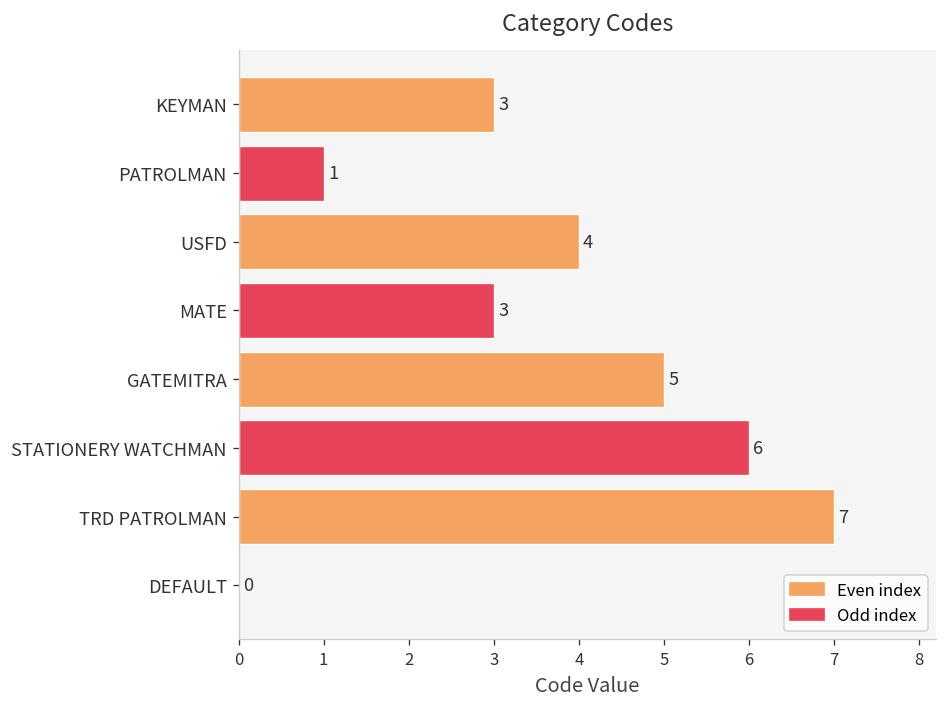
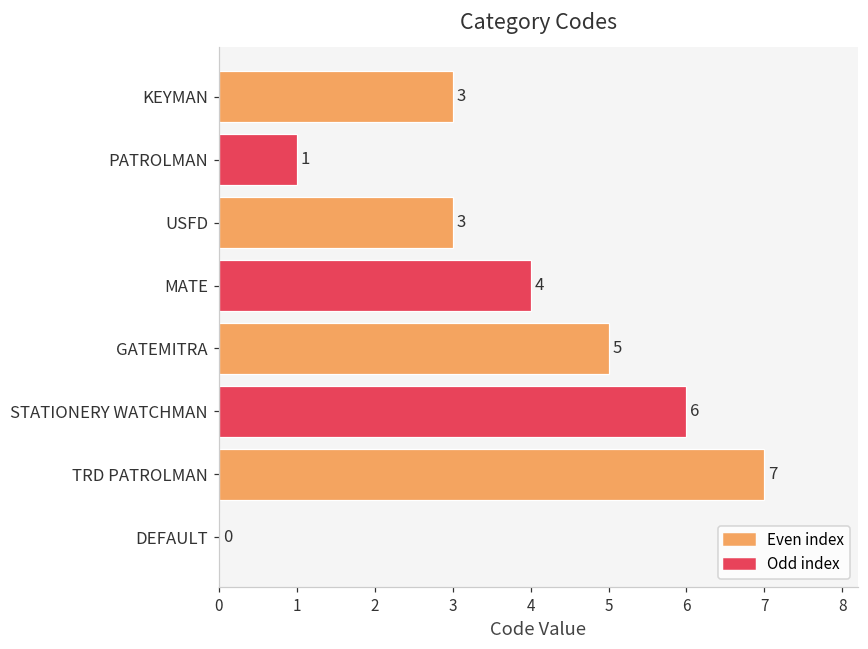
  {
    "KEYMAN": 3,
    "PATROLMAN": 1,
-   "USFD": 4,
-   "MATE": 3,
+   "USFD": 3,
+   "MATE": 4,
    "GATEMITRA": 5,
    "STATIONERY WATCHMAN": 6,
    "TRD PATROLMAN": 7,
    "DEFAULT": 0
  }
